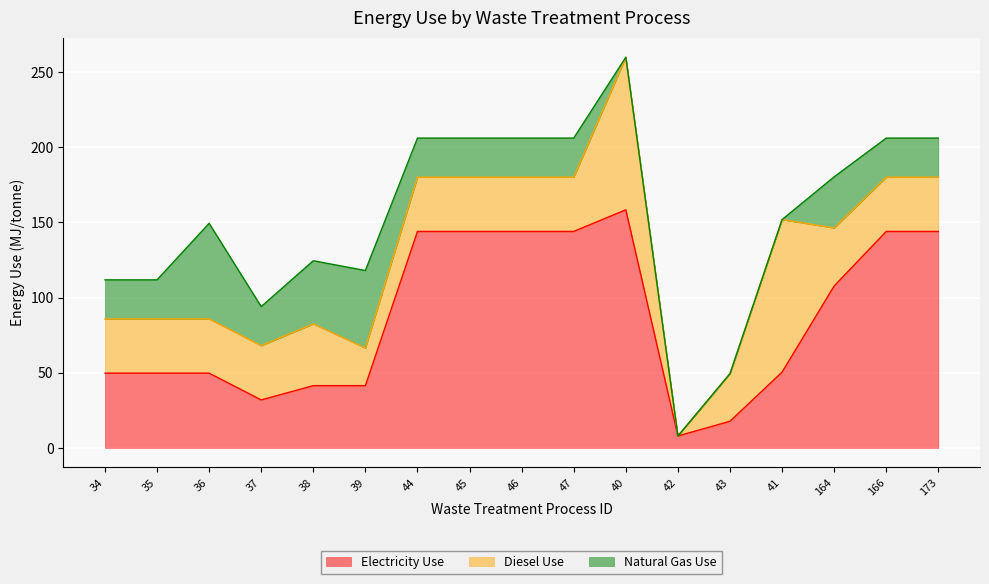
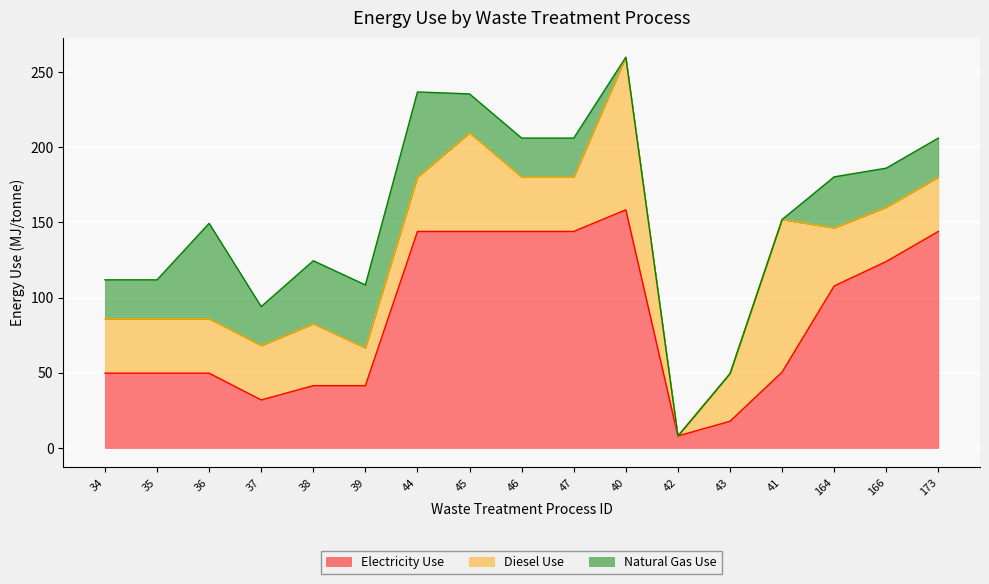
  {
    "Electricity Use": {
      "34": 50,
      "35": 50,
      "36": 50,
      "37": 32,
      "38": 41,
      "39": 41,
      "44": 144,
      "45": 144,
      "46": 144,
      "47": 144,
      "40": 158,
      "43": 18,
      "41": 50,
      "164": 108,
-     "166": 144,
+     "166": 124,
      "173": 144
    },
    "Diesel Use": {
      "34": 36,
      "35": 36,
      "36": 36,
      "37": 36,
      "38": 41,
      "39": 25,
      "44": 36,
-     "45": 36,
+     "45": 66,
      "46": 36,
      "47": 36,
      "164": 39,
      "166": 36,
      "173": 36
    },
    "Natural Gas Use": {
      "34": 26,
      "35": 26,
      "36": 64,
      "37": 26,
      "38": 42,
-     "39": 52,
-     "44": 26,
+     "39": 42,
+     "44": 57,
      "45": 26,
      "46": 26,
      "47": 26,
      "164": 34,
      "166": 26,
      "173": 26
    }
  }
